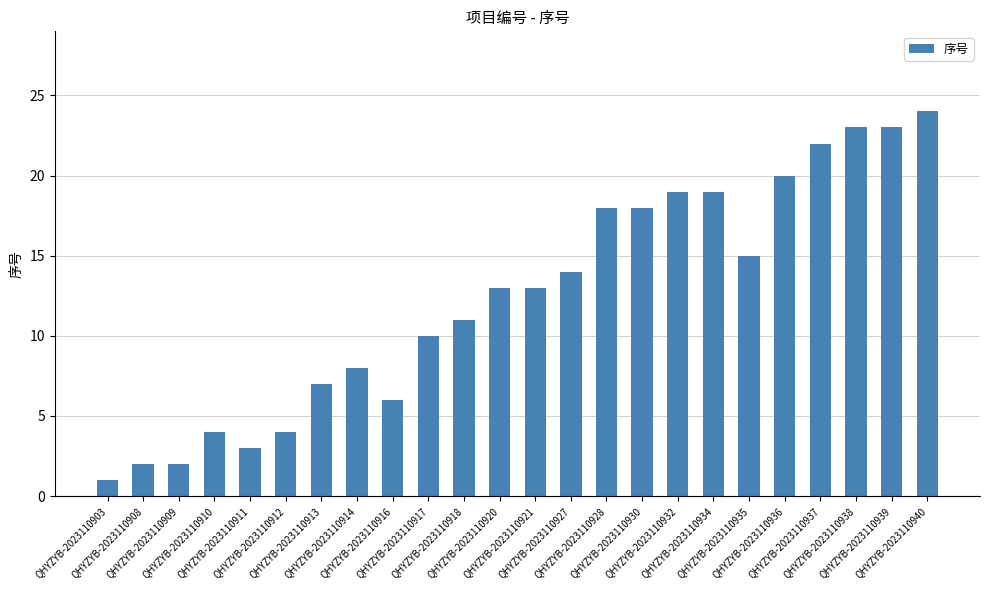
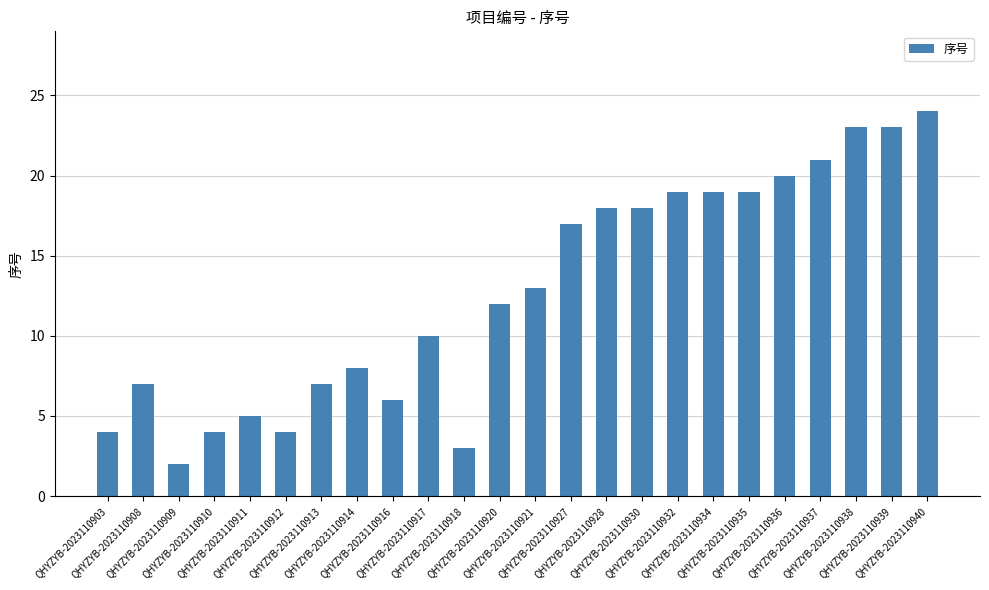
  {
-   "QHYZYB-2023110903": 1,
-   "QHYZYB-2023110908": 2,
+   "QHYZYB-2023110903": 4,
+   "QHYZYB-2023110908": 7,
    "QHYZYB-2023110909": 2,
    "QHYZYB-2023110910": 4,
-   "QHYZYB-2023110911": 3,
+   "QHYZYB-2023110911": 5,
    "QHYZYB-2023110912": 4,
    "QHYZYB-2023110913": 7,
    "QHYZYB-2023110914": 8,
    "QHYZYB-2023110916": 6,
    "QHYZYB-2023110917": 10,
-   "QHYZYB-2023110918": 11,
-   "QHYZYB-2023110920": 13,
+   "QHYZYB-2023110918": 3,
+   "QHYZYB-2023110920": 12,
    "QHYZYB-2023110921": 13,
-   "QHYZYB-2023110927": 14,
+   "QHYZYB-2023110927": 17,
    "QHYZYB-2023110928": 18,
    "QHYZYB-2023110930": 18,
    "QHYZYB-2023110932": 19,
    "QHYZYB-2023110934": 19,
-   "QHYZYB-2023110935": 15,
+   "QHYZYB-2023110935": 19,
    "QHYZYB-2023110936": 20,
-   "QHYZYB-2023110937": 22,
+   "QHYZYB-2023110937": 21,
    "QHYZYB-2023110938": 23,
    "QHYZYB-2023110939": 23,
    "QHYZYB-2023110940": 24
  }
